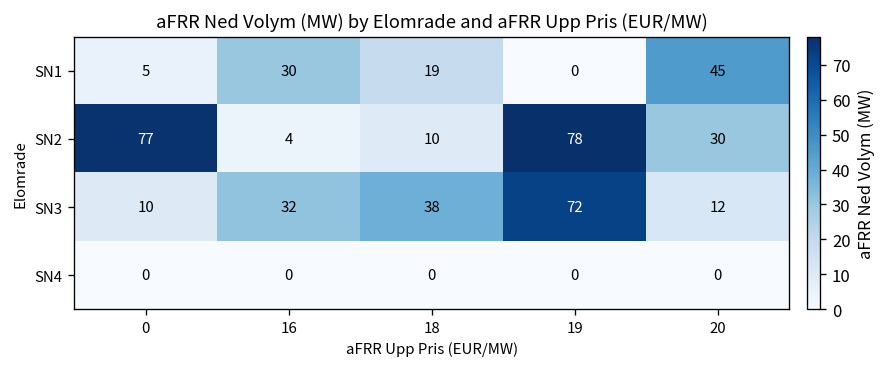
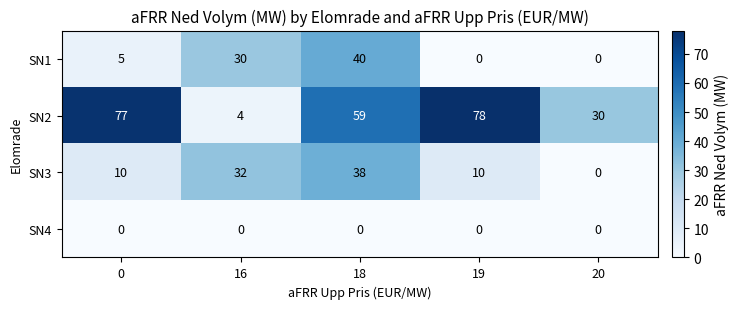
  {
    "SN1": {
      "0": 5,
      "16": 30,
-     "18": 19,
+     "18": 40,
      "19": 0,
-     "20": 45
+     "20": 0
    },
    "SN2": {
      "0": 77,
      "16": 4,
-     "18": 10,
+     "18": 59,
      "19": 78,
      "20": 30
    },
    "SN3": {
      "0": 10,
      "16": 32,
      "18": 38,
-     "19": 72,
-     "20": 12
+     "19": 10,
+     "20": 0
    },
    "SN4": {
      "0": 0,
      "16": 0,
      "18": 0,
      "19": 0,
      "20": 0
    }
  }
